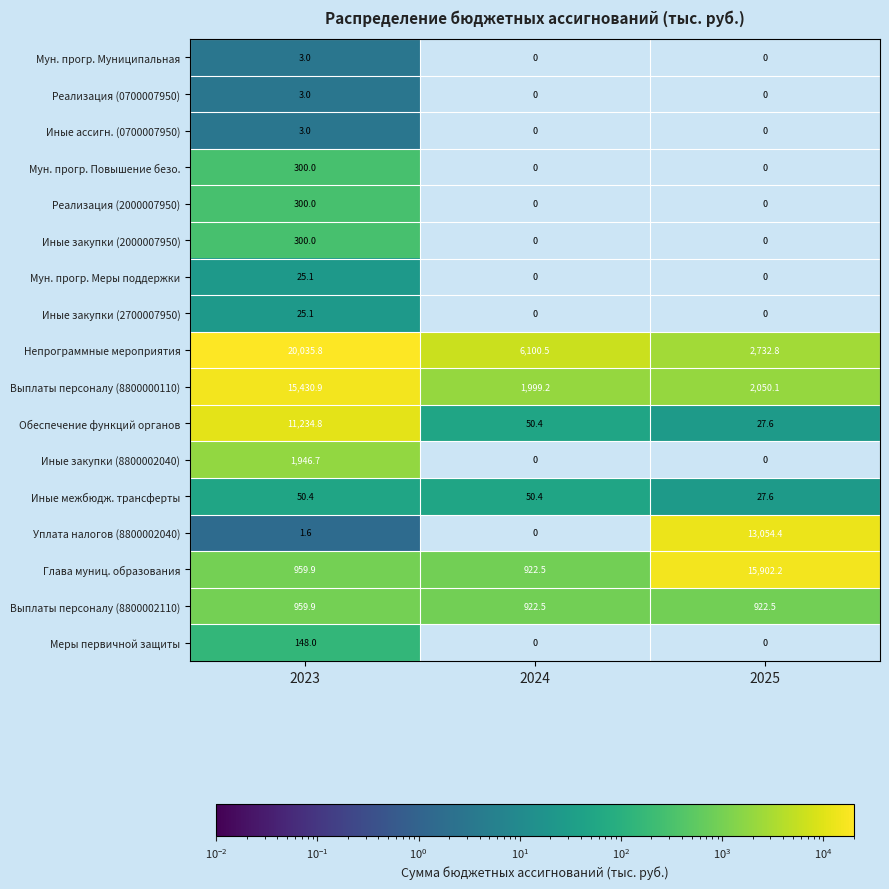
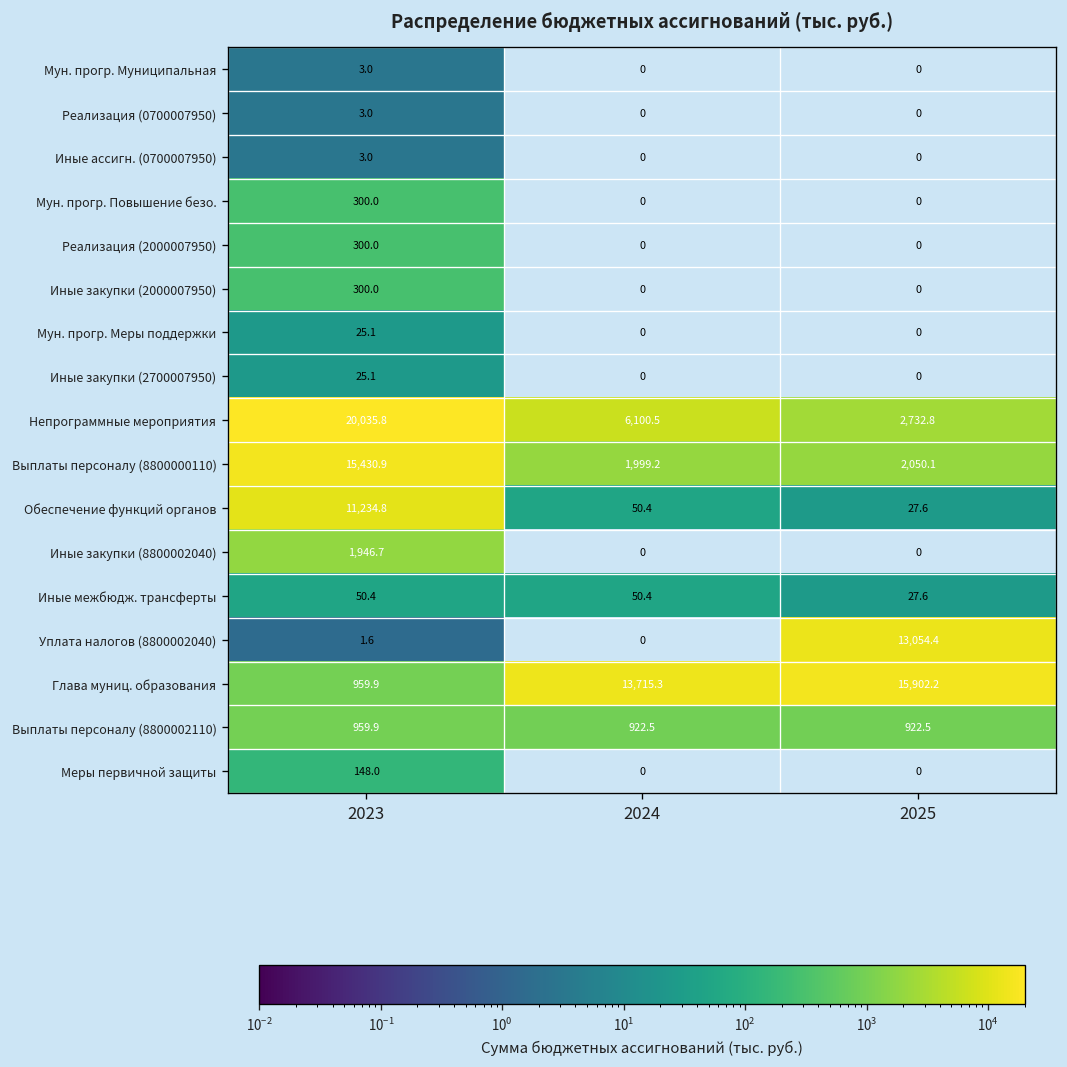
  {
    "Мун. прогр. Муниципальная": {
      "2023": "3.0",
      "2024": "0",
      "2025": "0"
    },
    "Реализация (0700007950)": {
      "2023": "3.0",
      "2024": "0",
      "2025": "0"
    },
    "Иные ассигн. (0700007950)": {
      "2023": "3.0",
      "2024": "0",
      "2025": "0"
    },
    "Мун. прогр. Повышение безо.": {
      "2023": "300.0",
      "2024": "0",
      "2025": "0"
    },
    "Реализация (2000007950)": {
      "2023": "300.0",
      "2024": "0",
      "2025": "0"
    },
    "Иные закупки (2000007950)": {
      "2023": "300.0",
      "2024": "0",
      "2025": "0"
    },
    "Мун. прогр. Меры поддержки": {
      "2023": "25.1",
      "2024": "0",
      "2025": "0"
    },
    "Иные закупки (2700007950)": {
      "2023": "25.1",
      "2024": "0",
      "2025": "0"
    },
    "Непрограммные мероприятия": {
      "2023": "20,035.8",
      "2024": "6,100.5",
      "2025": "2,732.8"
    },
    "Выплаты персоналу (8800000110)": {
      "2023": "15,430.9",
      "2024": "1,999.2",
      "2025": "2,050.1"
    },
    "Обеспечение функций органов": {
      "2023": "11,234.8",
      "2024": "50.4",
      "2025": "27.6"
    },
    "Иные закупки (8800002040)": {
      "2023": "1,946.7",
      "2024": "0",
      "2025": "0"
    },
    "Иные межбюдж. трансферты": {
      "2023": "50.4",
      "2024": "50.4",
      "2025": "27.6"
    },
    "Уплата налогов (8800002040)": {
      "2023": "1.6",
      "2024": "0",
      "2025": "13,054.4"
    },
    "Глава муниц. образования": {
      "2023": "959.9",
-     "2024": "922.5",
+     "2024": "13,715.3",
      "2025": "15,902.2"
    },
    "Выплаты персоналу (8800002110)": {
      "2023": "959.9",
      "2024": "922.5",
      "2025": "922.5"
    },
    "Меры первичной защиты": {
      "2023": "148.0",
      "2024": "0",
      "2025": "0"
    }
  }
